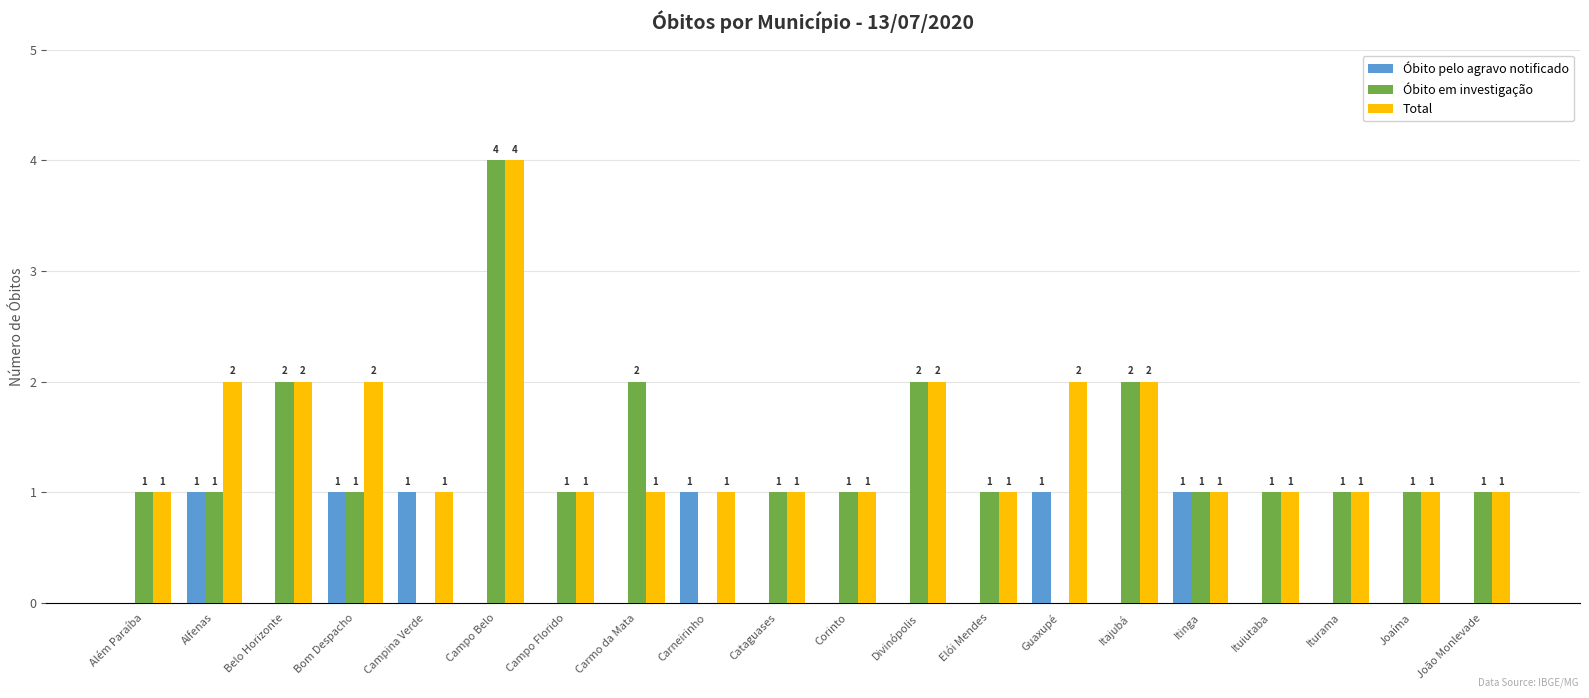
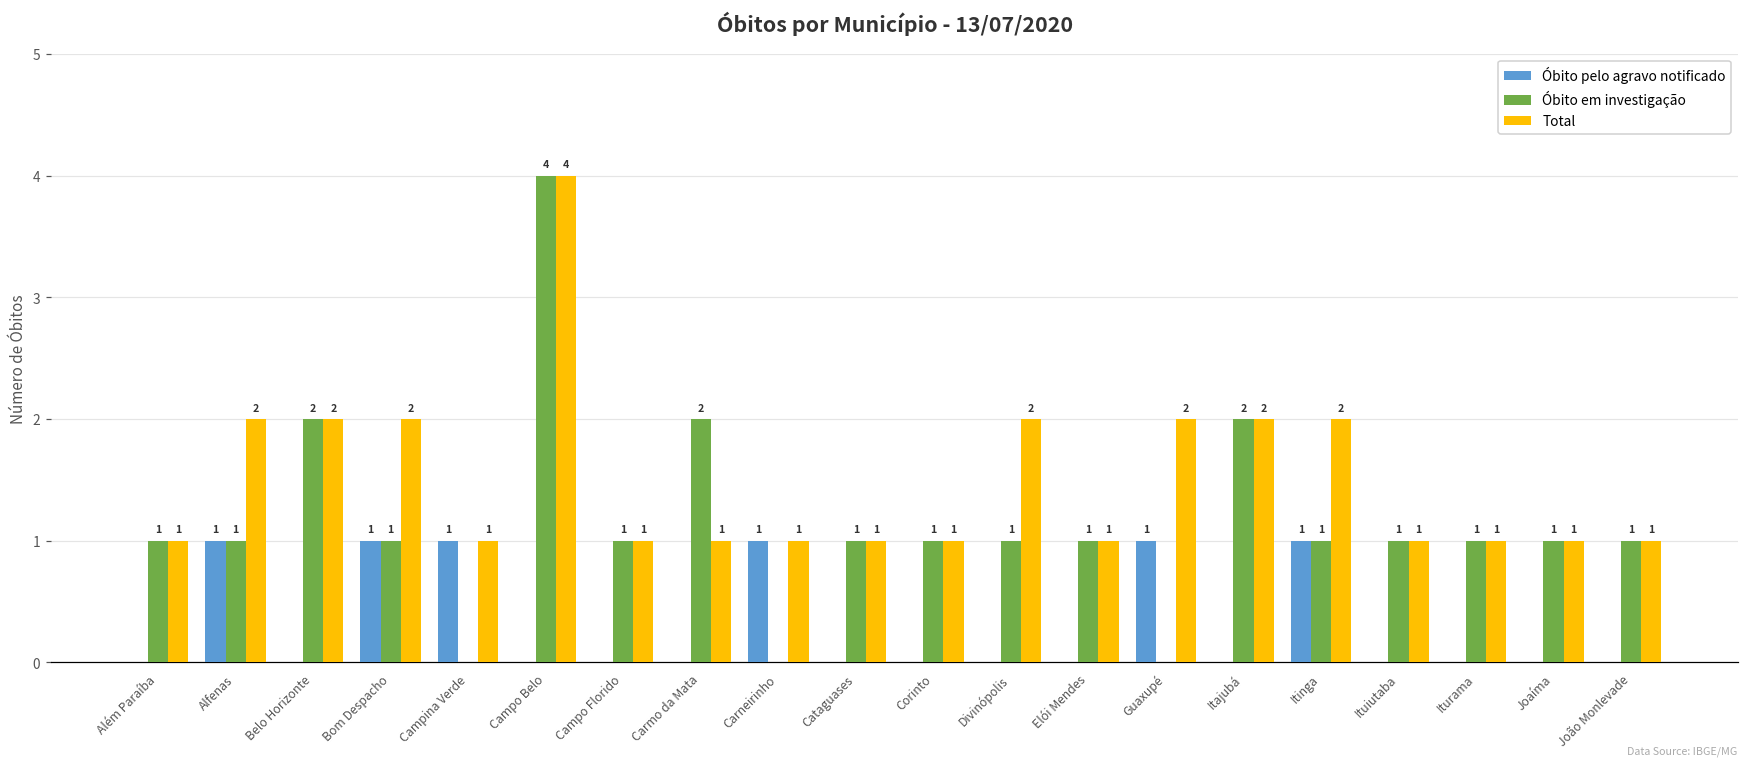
  {
    "Óbito pelo agravo notificado": {
      "Alfenas": 1,
      "Bom Despacho": 1,
      "Campina Verde": 1,
      "Carneirinho": 1,
      "Guaxupé": 1,
      "Itinga": 1
    },
    "Óbito em investigação": {
      "Além Paraíba": 1,
      "Alfenas": 1,
      "Belo Horizonte": 2,
      "Bom Despacho": 1,
      "Campo Belo": 4,
      "Campo Florido": 1,
      "Carmo da Mata": 2,
      "Cataguases": 1,
      "Corinto": 1,
-     "Divinópolis": 2,
+     "Divinópolis": 1,
      "Elói Mendes": 1,
      "Itajubá": 2,
      "Itinga": 1,
      "Ituiutaba": 1,
      "Iturama": 1,
      "Joaíma": 1,
      "João Monlevade": 1
    },
    "Total": {
      "Além Paraíba": 1,
      "Alfenas": 2,
      "Belo Horizonte": 2,
      "Bom Despacho": 2,
      "Campina Verde": 1,
      "Campo Belo": 4,
      "Campo Florido": 1,
      "Carmo da Mata": 1,
      "Carneirinho": 1,
      "Cataguases": 1,
      "Corinto": 1,
      "Divinópolis": 2,
      "Elói Mendes": 1,
      "Guaxupé": 2,
      "Itajubá": 2,
-     "Itinga": 1,
+     "Itinga": 2,
      "Ituiutaba": 1,
      "Iturama": 1,
      "Joaíma": 1,
      "João Monlevade": 1
    }
  }
